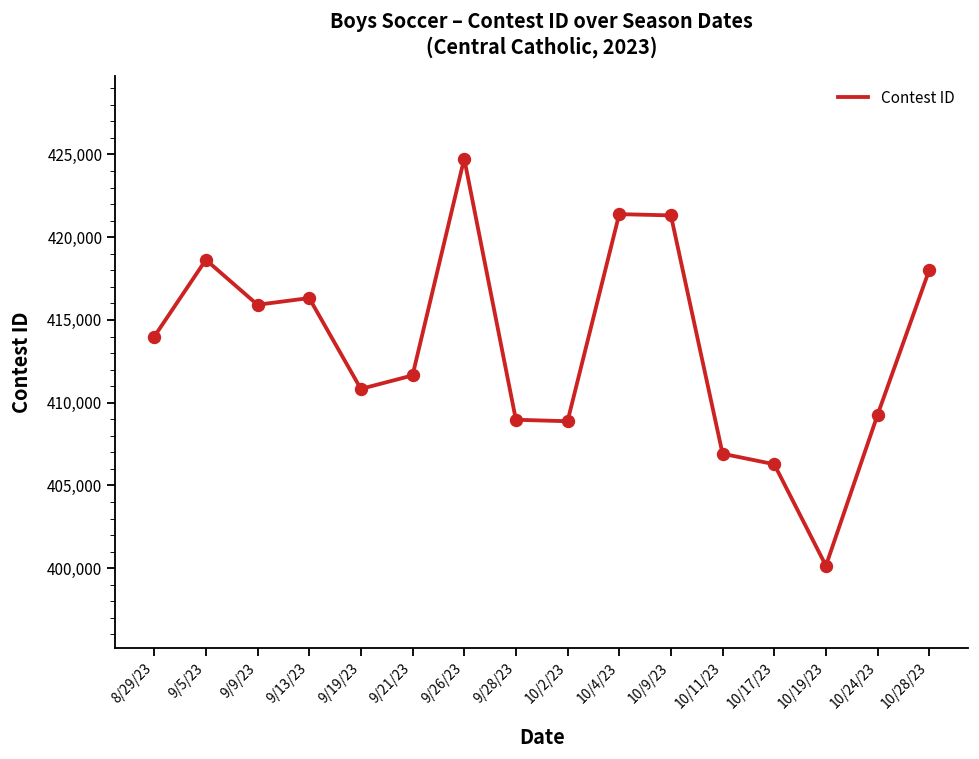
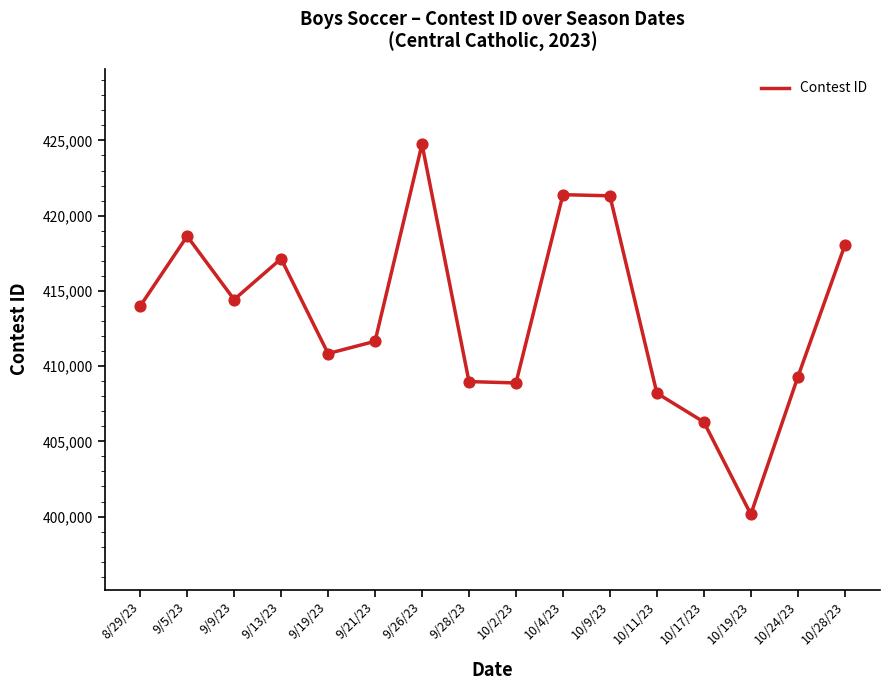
  {
    "8/29/23": "414,000",
    "9/5/23": "418,600",
-   "9/9/23": "415,900",
-   "9/13/23": "416,300",
+   "9/9/23": "414,400",
+   "9/13/23": "417,100",
    "9/19/23": "410,800",
    "9/21/23": "411,700",
    "9/26/23": "424,700",
    "9/28/23": "409,000",
    "10/2/23": "408,900",
    "10/4/23": "421,400",
    "10/9/23": "421,300",
-   "10/11/23": "406,900",
+   "10/11/23": "408,200",
    "10/17/23": "406,300",
    "10/19/23": "400,200",
    "10/24/23": "409,300",
    "10/28/23": "418,000"
  }
